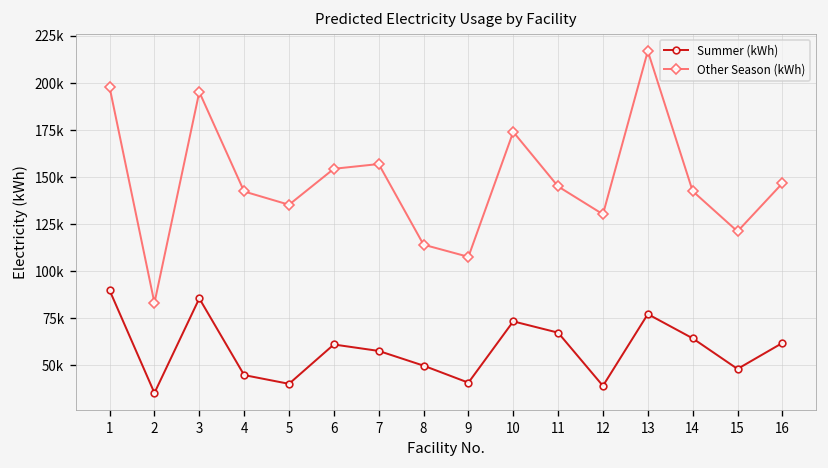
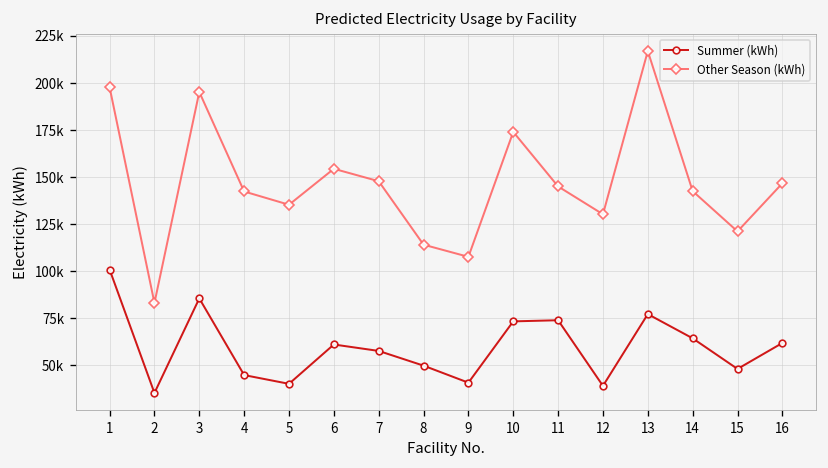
  {
    "Summer (kWh)": {
-     "1": 90000,
+     "1": 101000,
      "2": 35000,
      "3": 85000,
      "4": 45000,
      "5": 40000,
      "6": 61000,
      "7": 58000,
      "8": 50000,
      "9": 41000,
      "10": 73000,
-     "11": 67000,
+     "11": 74000,
      "12": 39000,
      "13": 77000,
      "14": 64000,
      "15": 48000,
      "16": 62000
    },
    "Other Season (kWh)": {
      "1": 198000,
      "2": 83000,
      "3": 195000,
      "4": 142000,
      "5": 135000,
      "6": 154000,
-     "7": 157000,
+     "7": 148000,
      "8": 114000,
      "9": 108000,
      "10": 174000,
      "11": 145000,
      "12": 130000,
      "13": 217000,
      "14": 143000,
      "15": 121000,
      "16": 147000
    }
  }
